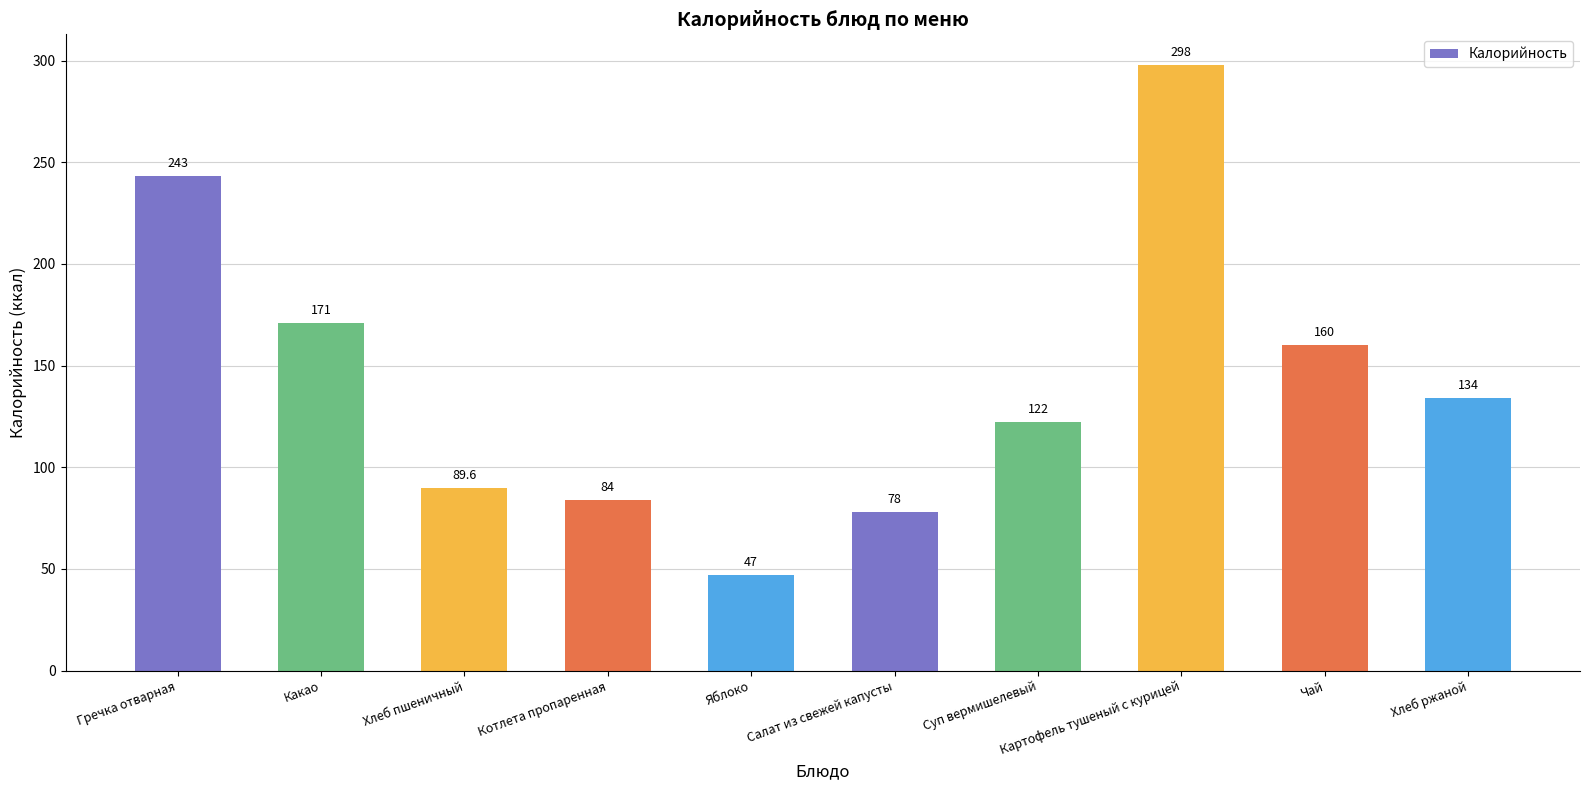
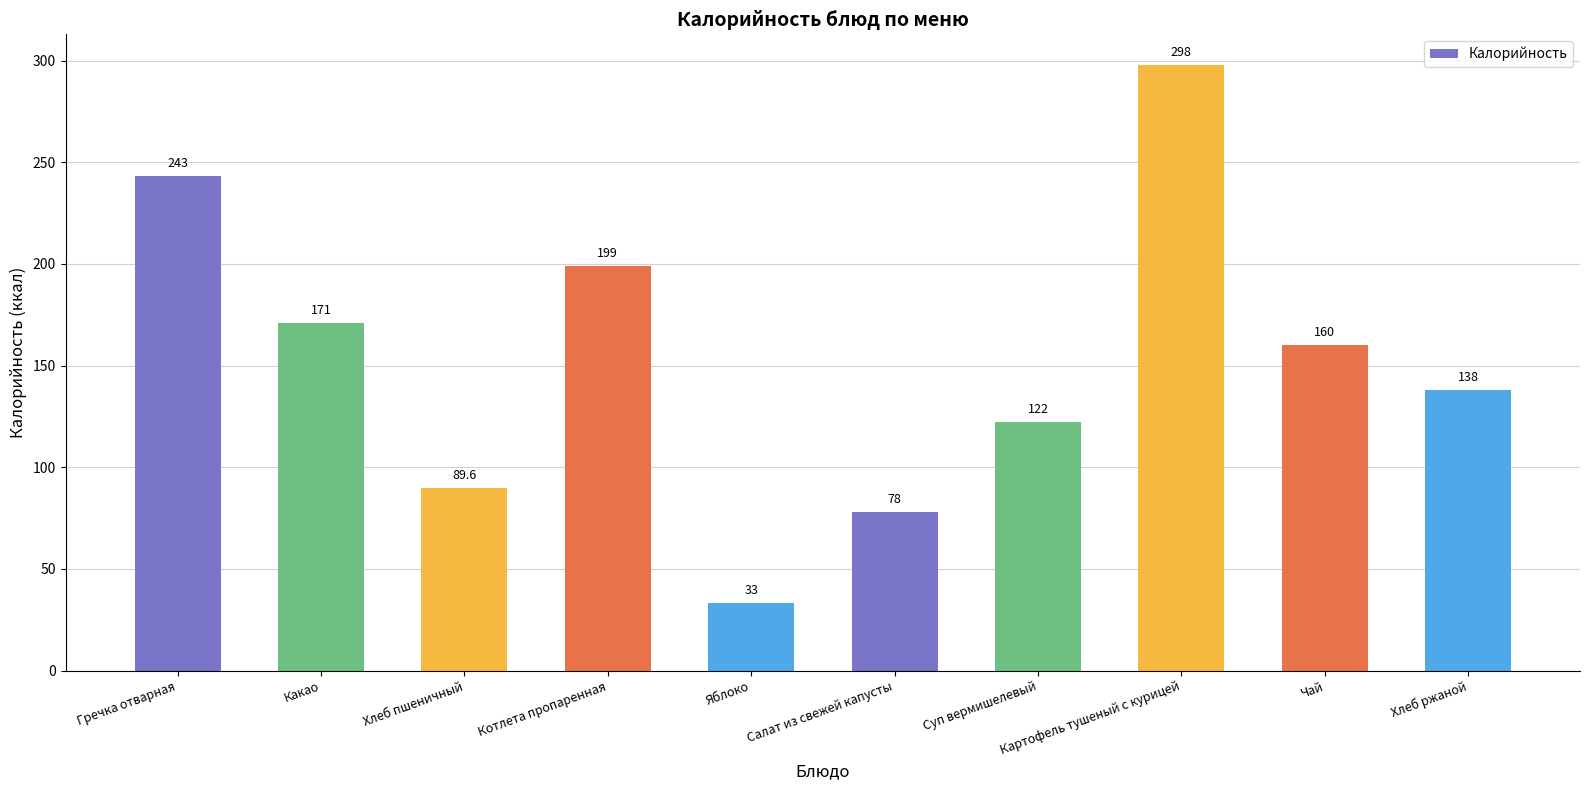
  {
    "Гречка отварная": 243,
    "Какао": 171,
    "Хлеб пшеничный": 89.6,
-   "Котлета пропаренная": 84,
-   "Яблоко": 47,
+   "Котлета пропаренная": 199,
+   "Яблоко": 33,
    "Салат из свежей капусты": 78,
    "Суп вермишелевый": 122,
    "Картофель тушеный с курицей": 298,
    "Чай": 160,
-   "Хлеб ржаной": 134
+   "Хлеб ржаной": 138
  }
